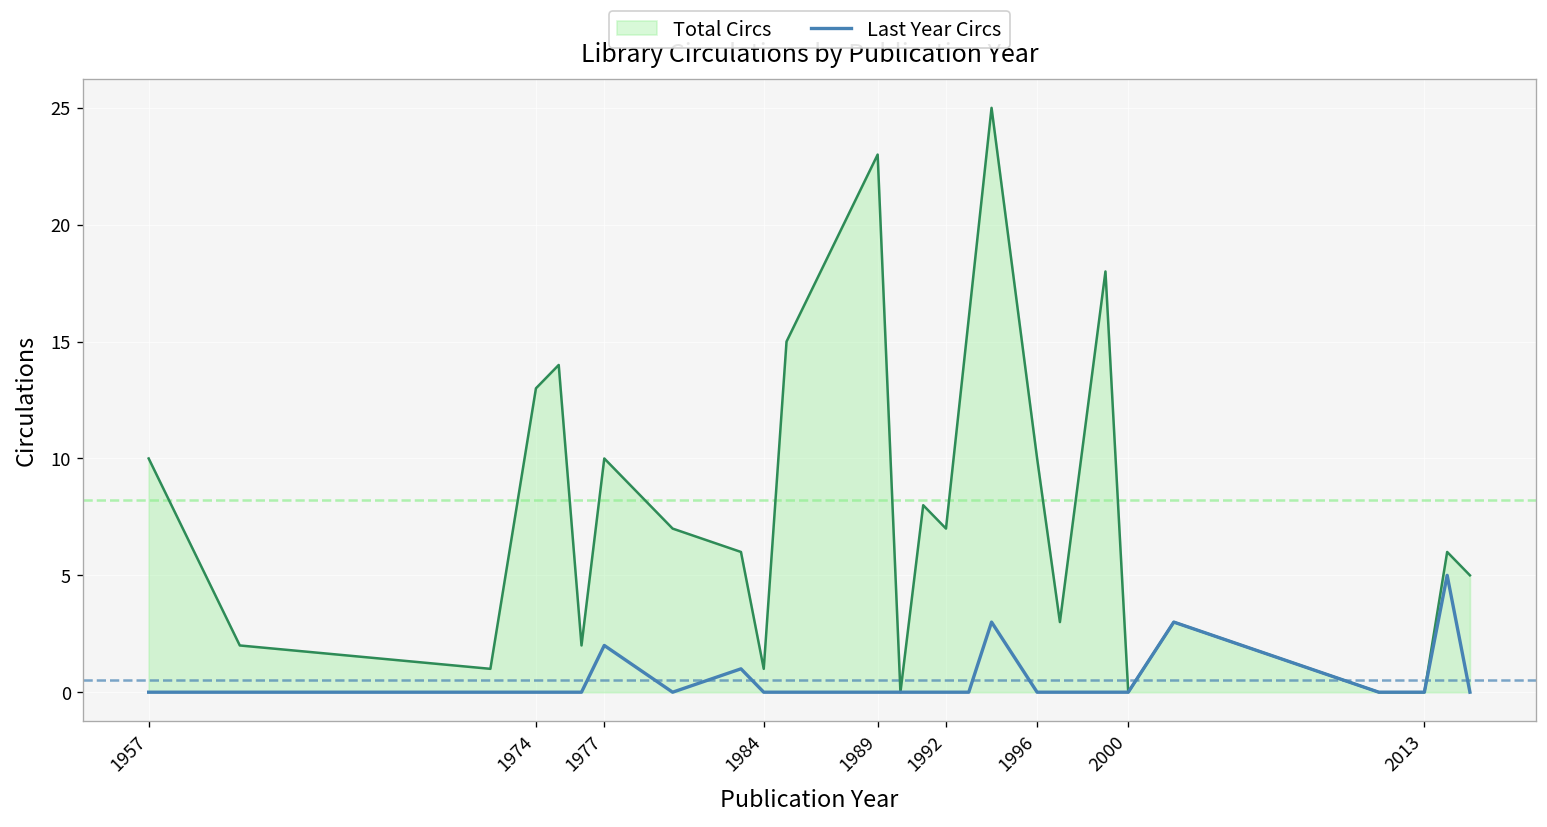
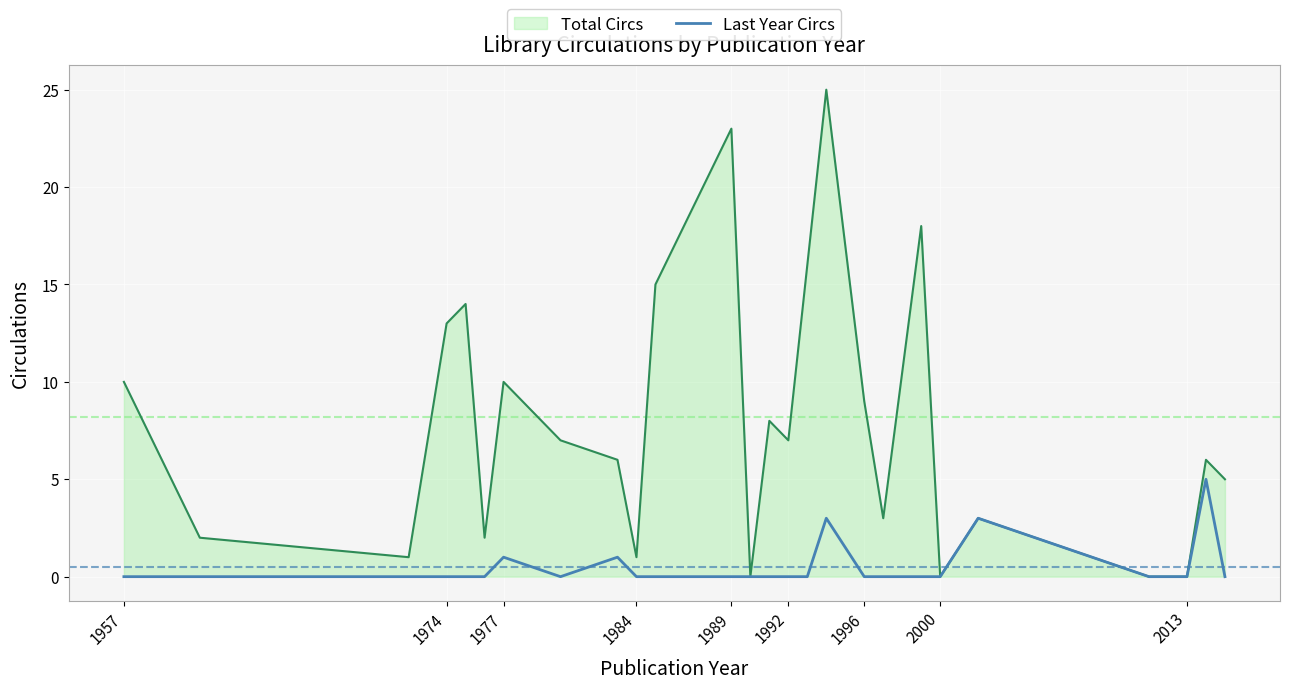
  {
    "Total Circs": {
      "1957": 10,
      "1974": 13,
      "1977": 10,
      "1984": 1,
      "1989": 23,
      "1992": 7,
-     "1996": 10
+     "1996": 9
    },
    "Last Year Circs": {
      "1957": 0,
      "1974": 0,
-     "1977": 2,
+     "1977": 1,
      "1984": 0,
      "1989": 0,
      "1992": 0,
      "1996": 0
    }
  }
